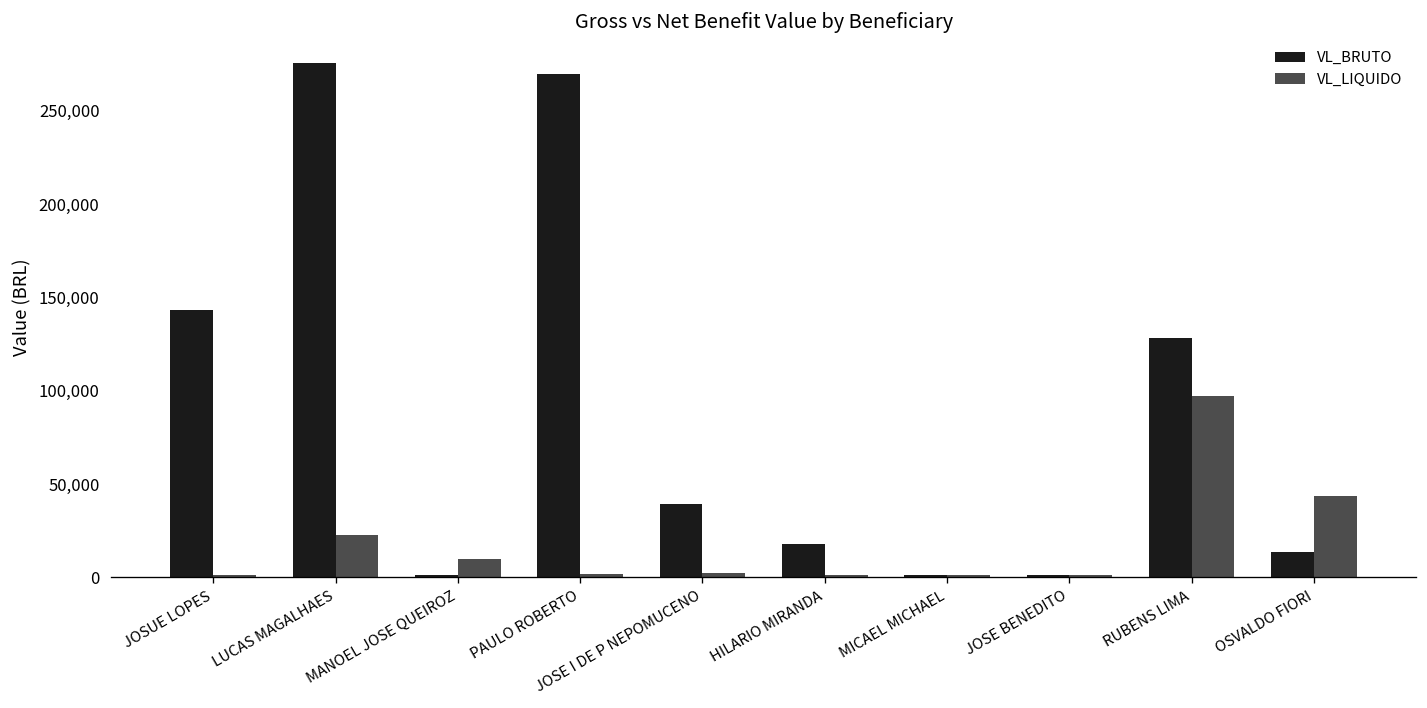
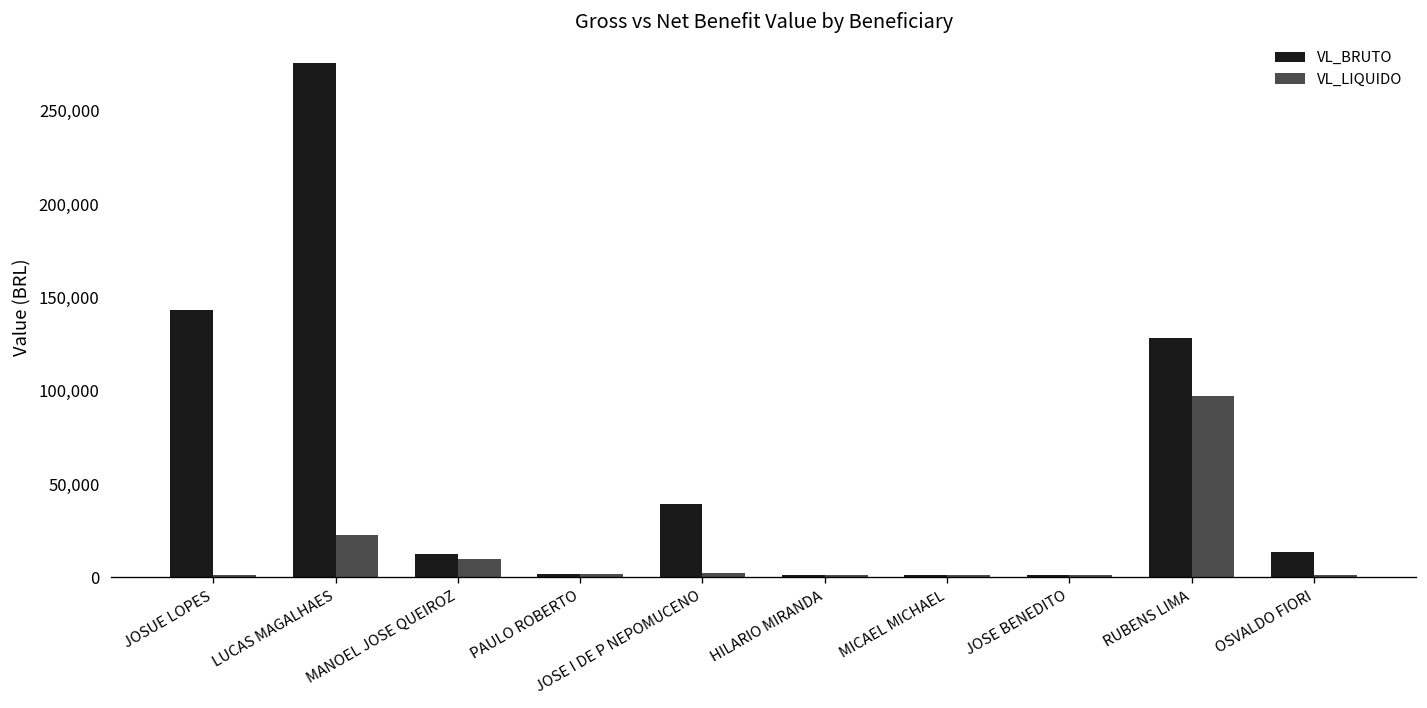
  {
    "VL_BRUTO": {
      "JOSUE LOPES": "143,000",
      "LUCAS MAGALHAES": "275,000",
-     "MANOEL JOSE QUEIROZ": "1,000",
-     "PAULO ROBERTO": "270,000",
+     "MANOEL JOSE QUEIROZ": "13,000",
+     "PAULO ROBERTO": "2,000",
      "JOSE I DE P NEPOMUCENO": "39,000",
-     "HILARIO MIRANDA": "18,000",
+     "HILARIO MIRANDA": "1,000",
      "RUBENS LIMA": "128,000",
      "OSVALDO FIORI": "14,000"
    },
    "VL_LIQUIDO": {
      "LUCAS MAGALHAES": "23,000",
      "MANOEL JOSE QUEIROZ": "10,000",
      "PAULO ROBERTO": "2,000",
      "JOSE I DE P NEPOMUCENO": "2,000",
      "RUBENS LIMA": "97,000",
-     "OSVALDO FIORI": "43,000"
+     "OSVALDO FIORI": "1,000"
    }
  }
